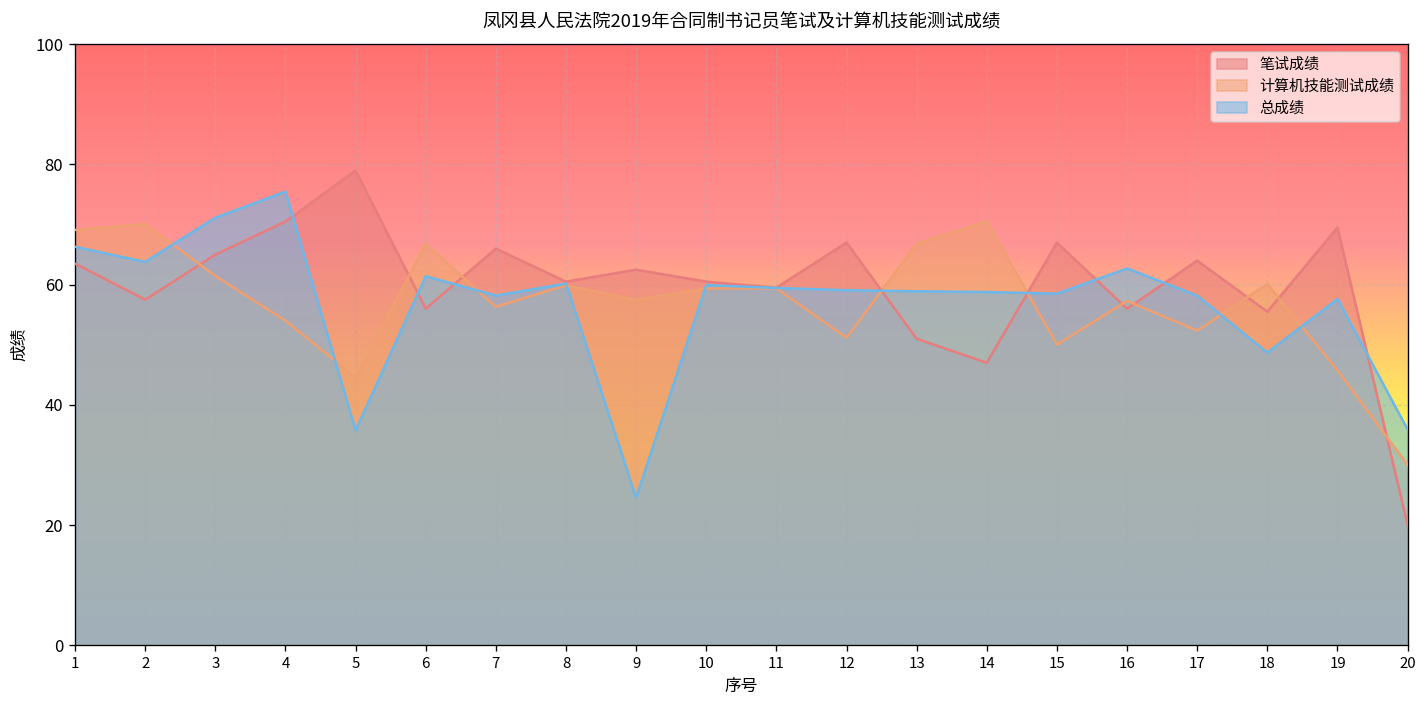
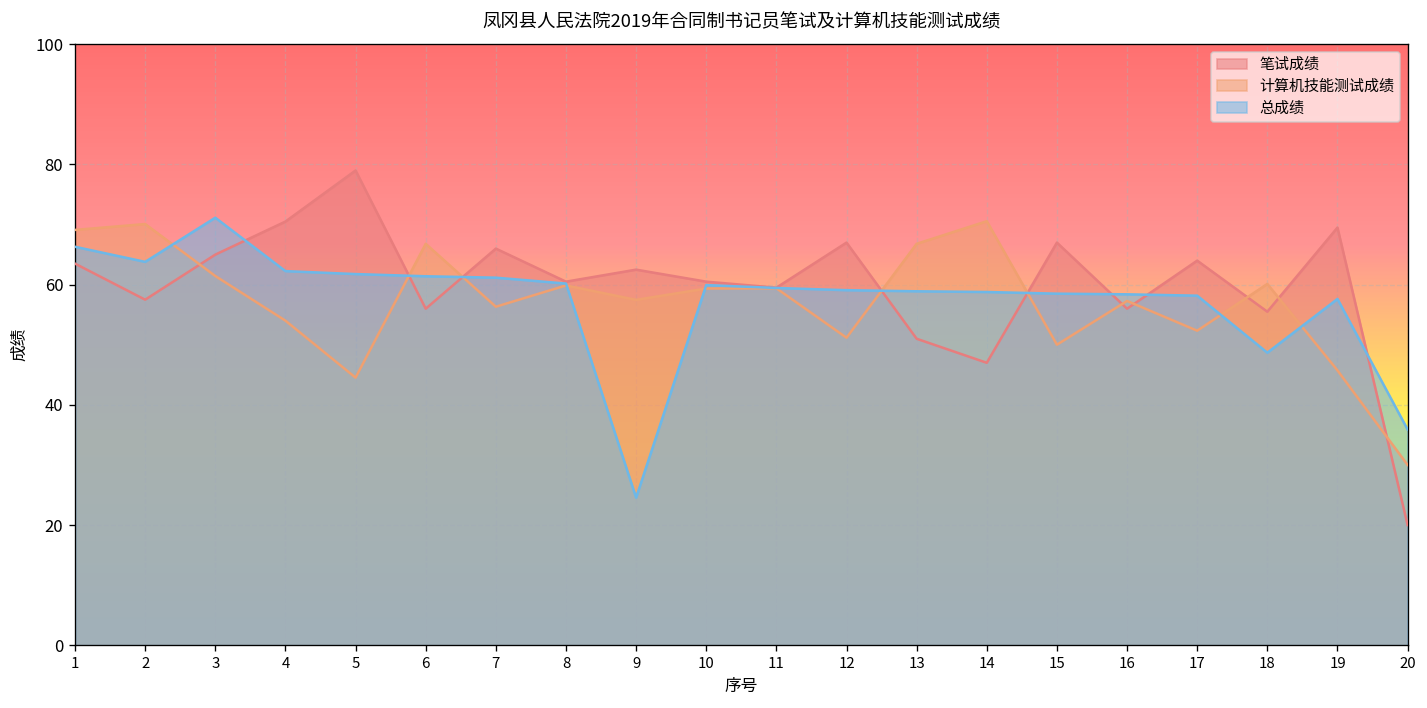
  {
    "总成绩": {
      "1": 66,
      "2": 64,
      "3": 71,
-     "4": 75,
-     "5": 36,
+     "4": 62,
+     "5": 62,
      "6": 61,
-     "7": 58,
+     "7": 61,
      "9": 25,
      "10": 60,
      "12": 59,
      "13": 59,
      "14": 59,
      "15": 59,
-     "16": 63,
+     "16": 58,
      "17": 58,
      "18": 49,
      "19": 58,
      "20": 36
    }
  }
